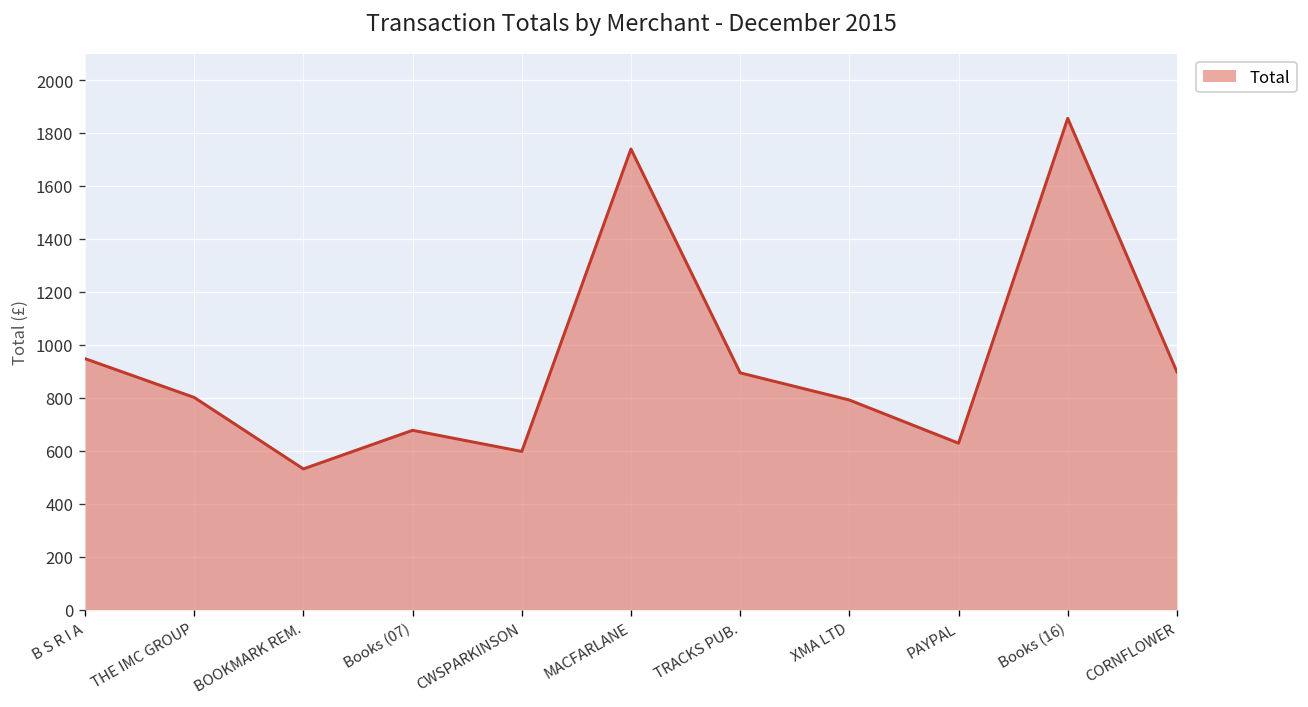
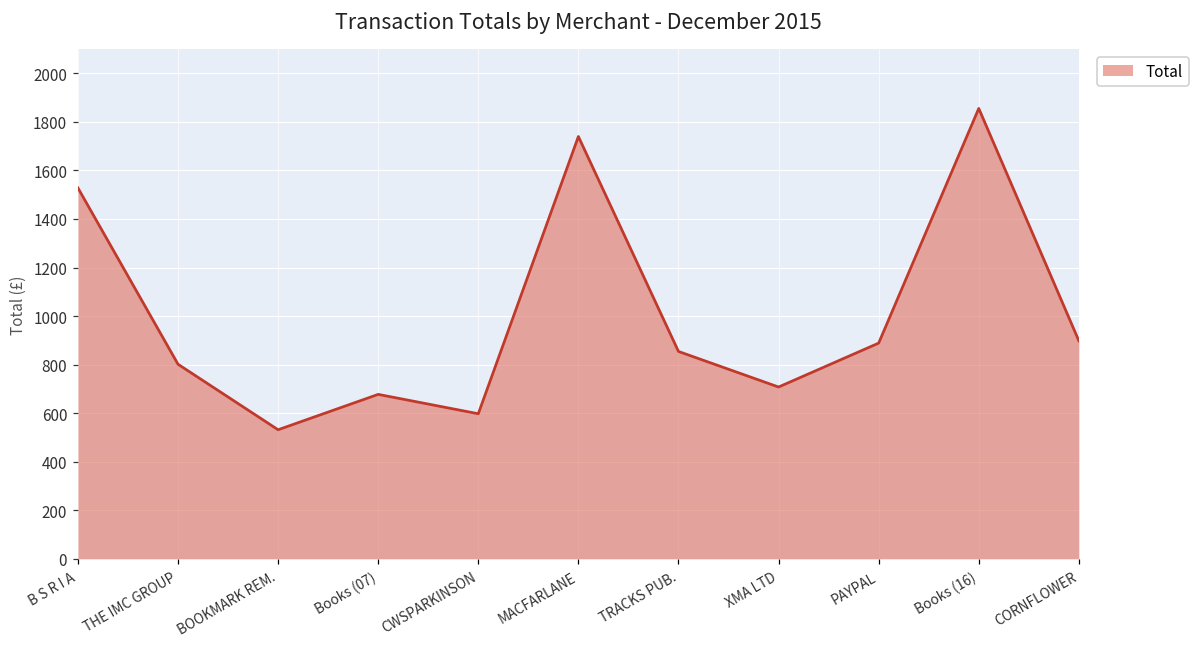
  {
-   "B S R I A": 950,
+   "B S R I A": 1530,
    "THE IMC GROUP": 800,
    "BOOKMARK REM.": 530,
    "Books (07)": 680,
    "CWSPARKINSON": 600,
    "MACFARLANE": 1740,
-   "TRACKS PUB.": 890,
-   "XMA LTD": 790,
-   "PAYPAL": 630,
+   "TRACKS PUB.": 850,
+   "XMA LTD": 710,
+   "PAYPAL": 890,
    "Books (16)": 1860,
    "CORNFLOWER": 900
  }
